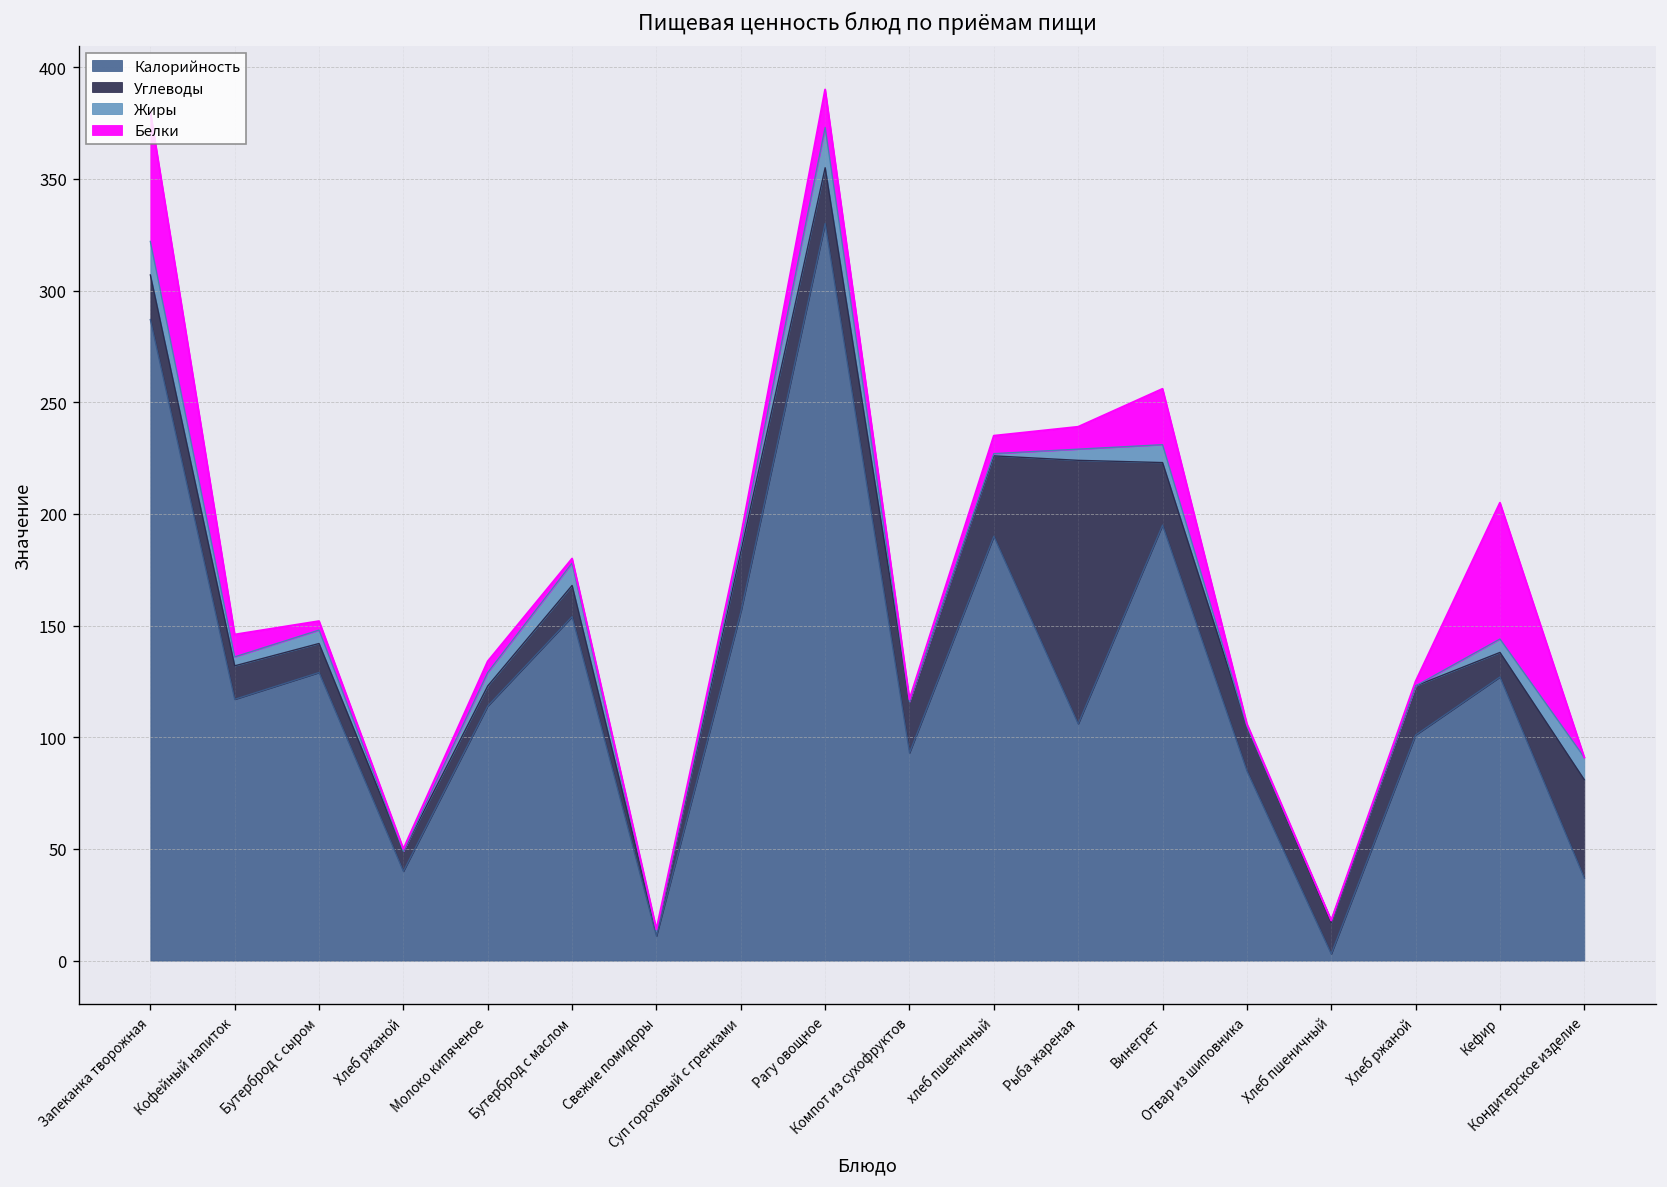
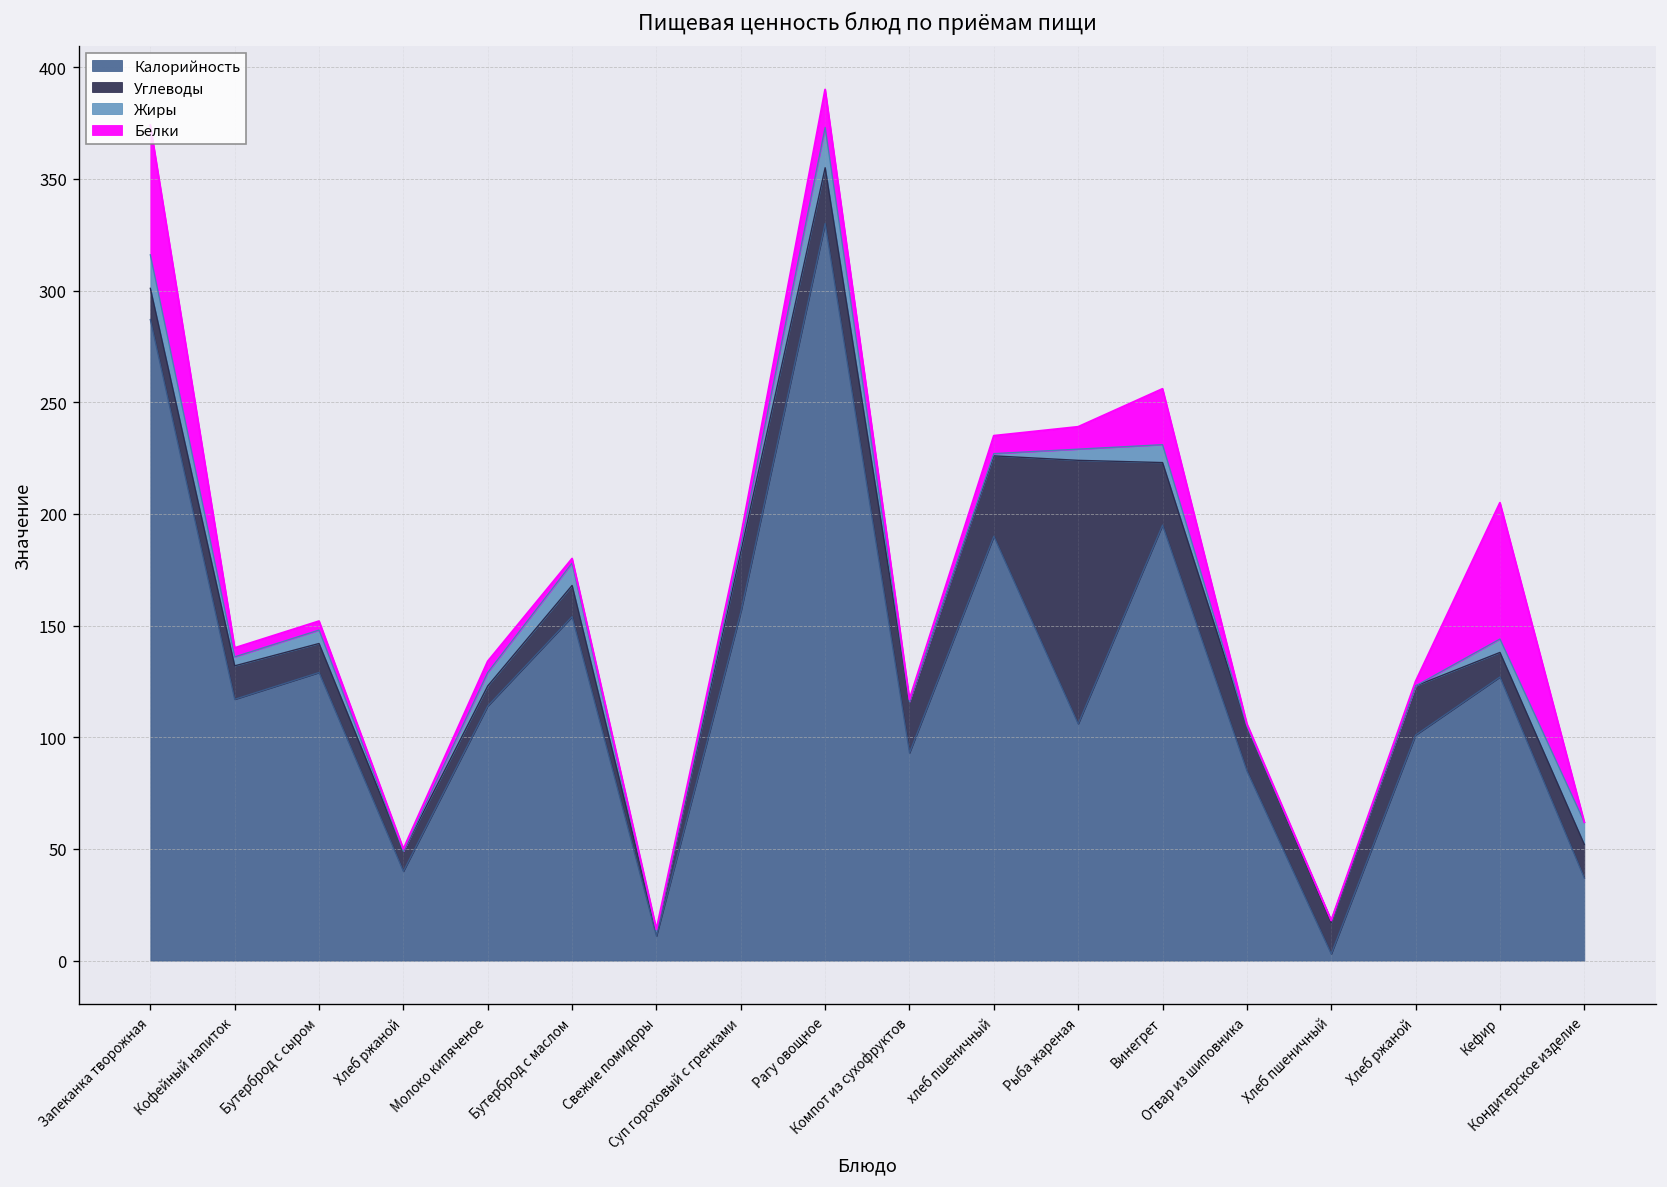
  {
    "Углеводы": {
-     "Запеканка творожная": 20,
+     "Запеканка творожная": 14,
      "Кофейный напиток": 15,
      "Бутерброд с сыром": 13,
      "Молоко кипяченое": 9,
      "Бутерброд с маслом": 14,
      "Суп гороховый с гренками": 27,
      "Рагу овощное": 25,
      "Рыба жареная": 118,
      "Винегрет": 28,
      "Кефир": 11,
-     "Кондитерское изделие": 44
+     "Кондитерское изделие": 15
    },
    "Белки": {
-     "Кофейный напиток": 10,
+     "Кофейный напиток": 4,
      "Бутерброд с сыром": 4,
      "Молоко кипяченое": 5,
      "Бутерброд с маслом": 2,
      "Суп гороховый с гренками": 4,
      "Рагу овощное": 17,
      "хлеб пшеничный": 8,
      "Рыба жареная": 10,
      "Винегрет": 25,
      "Кефир": 61
    }
  }
